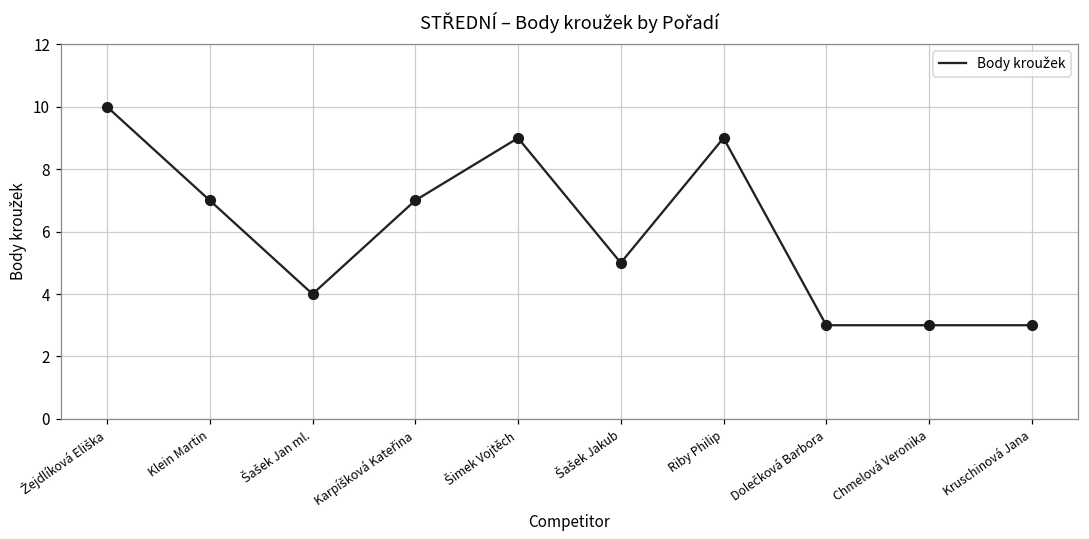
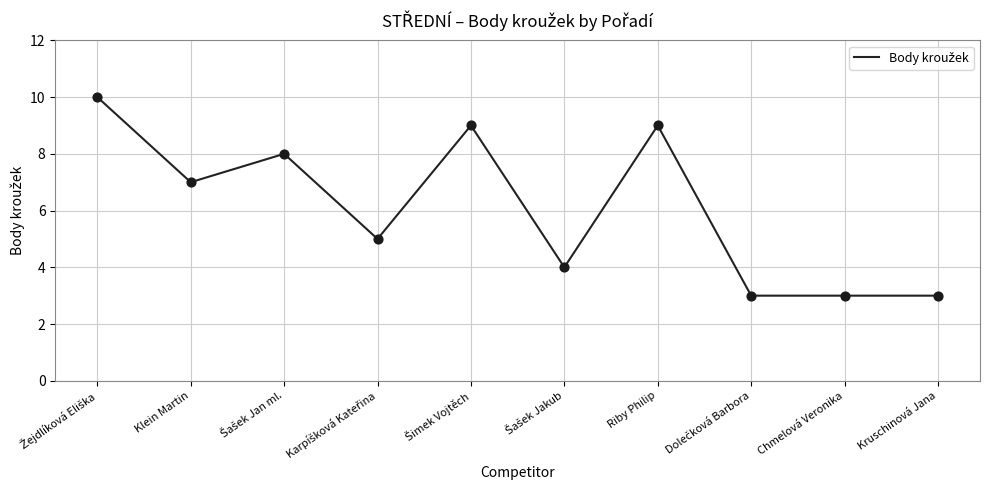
  {
    "Žejdlíková Eliška": 10,
    "Klein Martin": 7,
-   "Šašek Jan ml.": 4,
-   "Karpíšková Kateřina": 7,
+   "Šašek Jan ml.": 8,
+   "Karpíšková Kateřina": 5,
    "Šimek Vojtěch": 9,
-   "Šašek Jakub": 5,
+   "Šašek Jakub": 4,
    "Riby Philip": 9,
    "Dolečková Barbora": 3,
    "Chmelová Veronika": 3,
    "Kruschinová Jana": 3
  }
